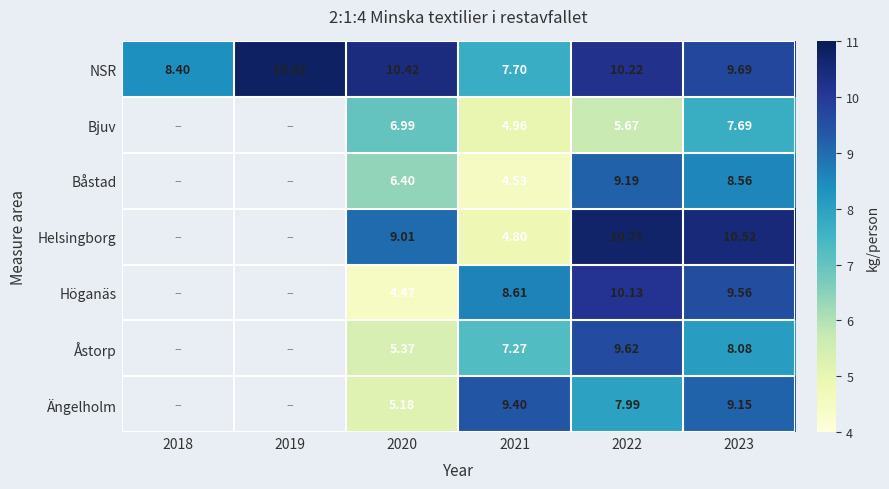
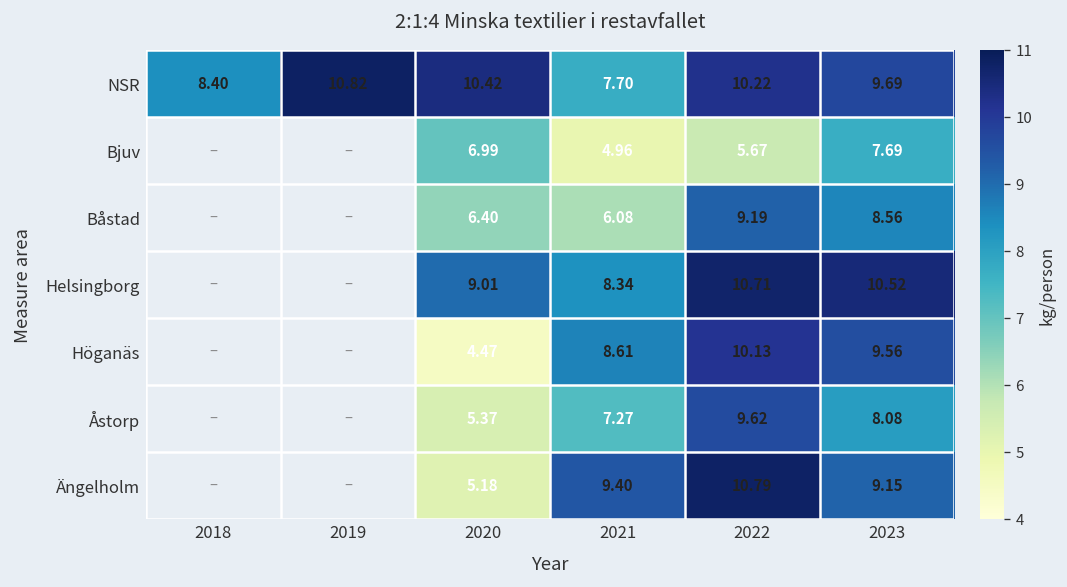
  {
    "NSR": {
      "2018": 8.40,
      "2019": 10.82,
      "2020": 10.42,
      "2021": 7.70,
      "2022": 10.22,
      "2023": 9.69
    },
    "Bjuv": {
      "2020": 6.99,
      "2021": 4.96,
      "2022": 5.67,
      "2023": 7.69
    },
    "Båstad": {
      "2020": 6.40,
-     "2021": 4.53,
+     "2021": 6.08,
      "2022": 9.19,
      "2023": 8.56
    },
    "Helsingborg": {
      "2020": 9.01,
-     "2021": 4.80,
+     "2021": 8.34,
      "2022": 10.71,
      "2023": 10.52
    },
    "Höganäs": {
      "2020": 4.47,
      "2021": 8.61,
      "2022": 10.13,
      "2023": 9.56
    },
    "Åstorp": {
      "2020": 5.37,
      "2021": 7.27,
      "2022": 9.62,
      "2023": 8.08
    },
    "Ängelholm": {
      "2020": 5.18,
      "2021": 9.40,
-     "2022": 7.99,
+     "2022": 10.79,
      "2023": 9.15
    }
  }
